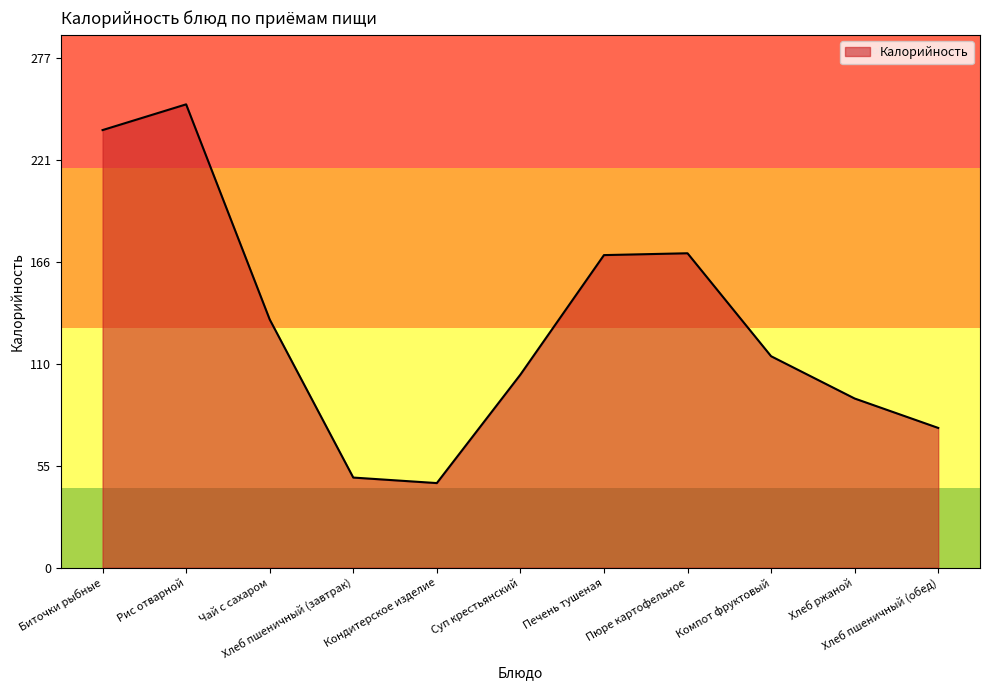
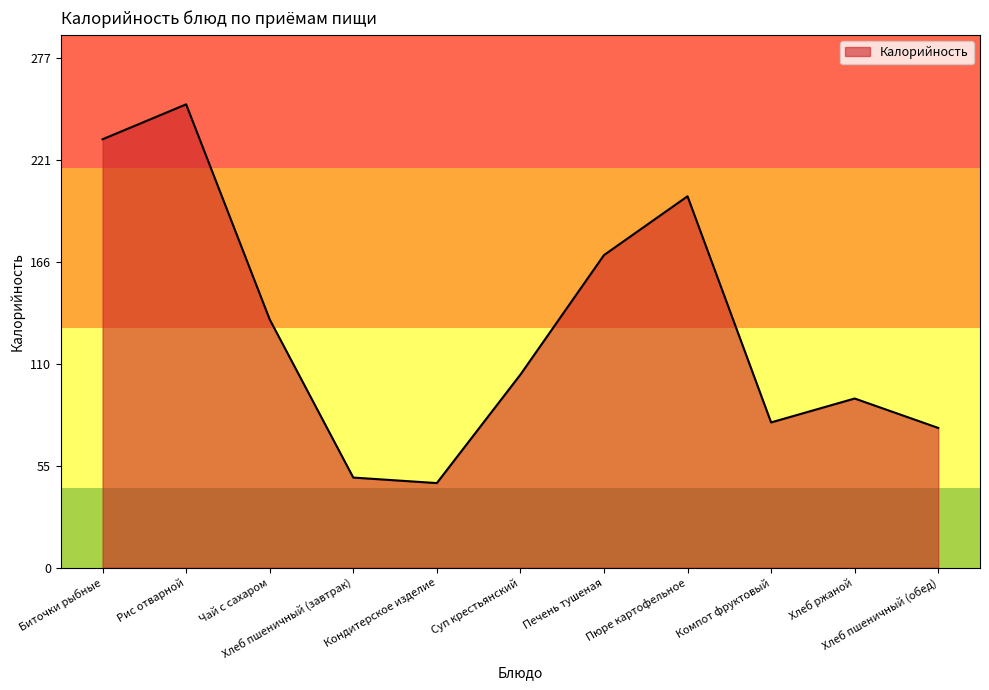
  {
-   "Биточки рыбные": 238,
+   "Биточки рыбные": 233,
    "Рис отварной": 252,
    "Чай с сахаром": 135,
    "Хлеб пшеничный (завтрак)": 49,
    "Кондитерское изделие": 46,
    "Суп крестьянский": 105,
    "Печень тушеная": 170,
-   "Пюре картофельное": 171,
-   "Компот фруктовый": 115,
+   "Пюре картофельное": 202,
+   "Компот фруктовый": 79,
    "Хлеб ржаной": 92,
    "Хлеб пшеничный (обед)": 76
  }
